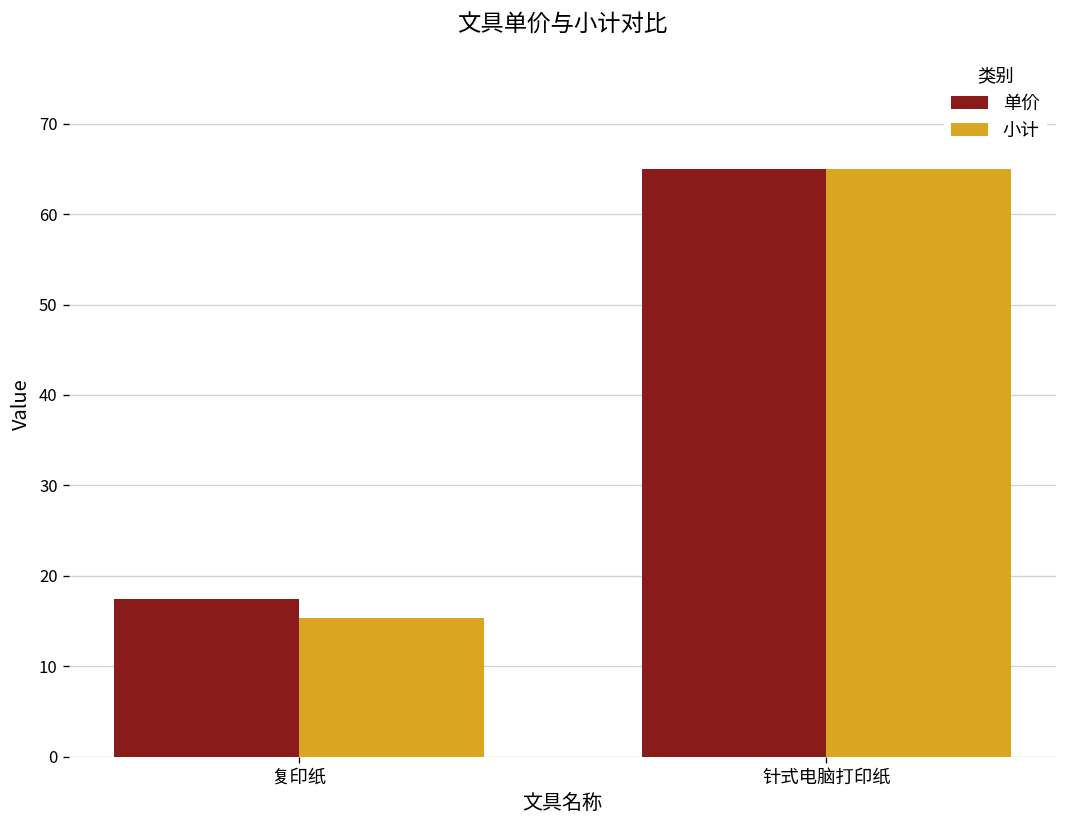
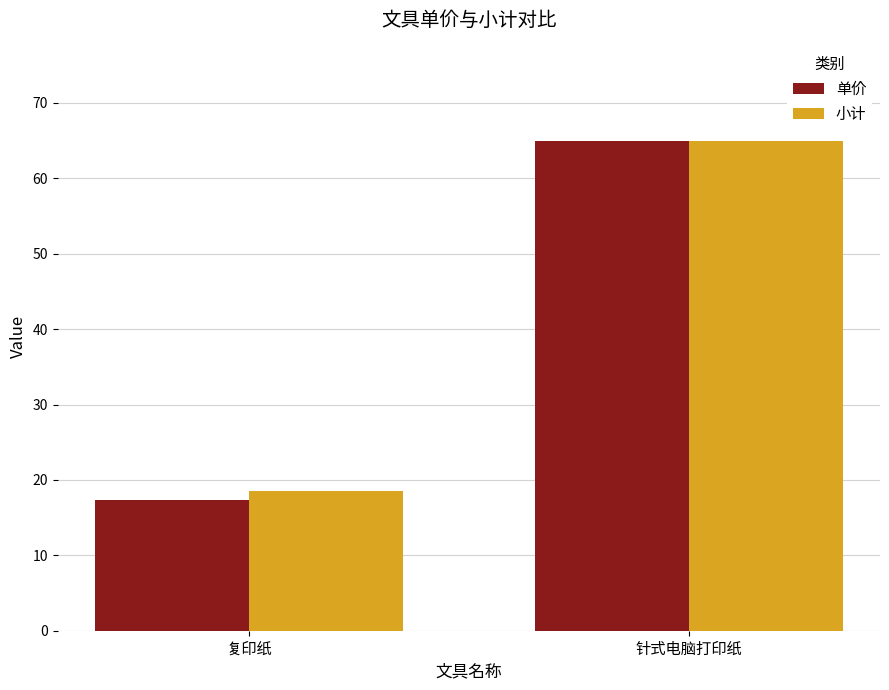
  {
    "单价": {
      "复印纸": 17,
      "针式电脑打印纸": 65
    },
    "小计": {
-     "复印纸": 15,
+     "复印纸": 19,
      "针式电脑打印纸": 65
    }
  }
